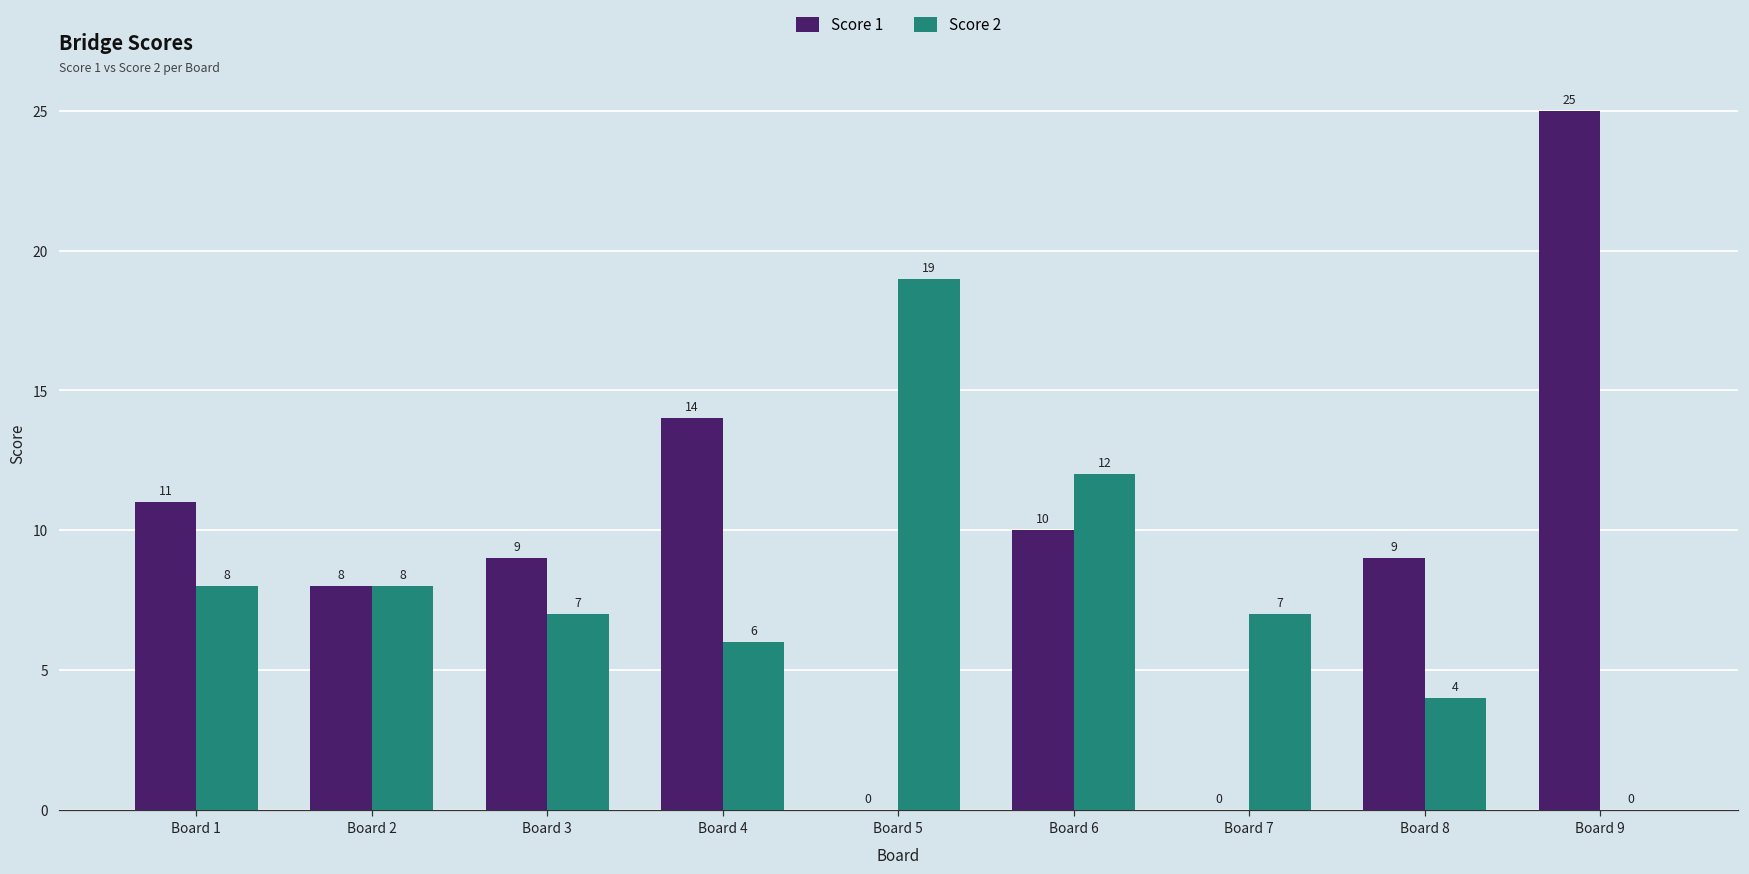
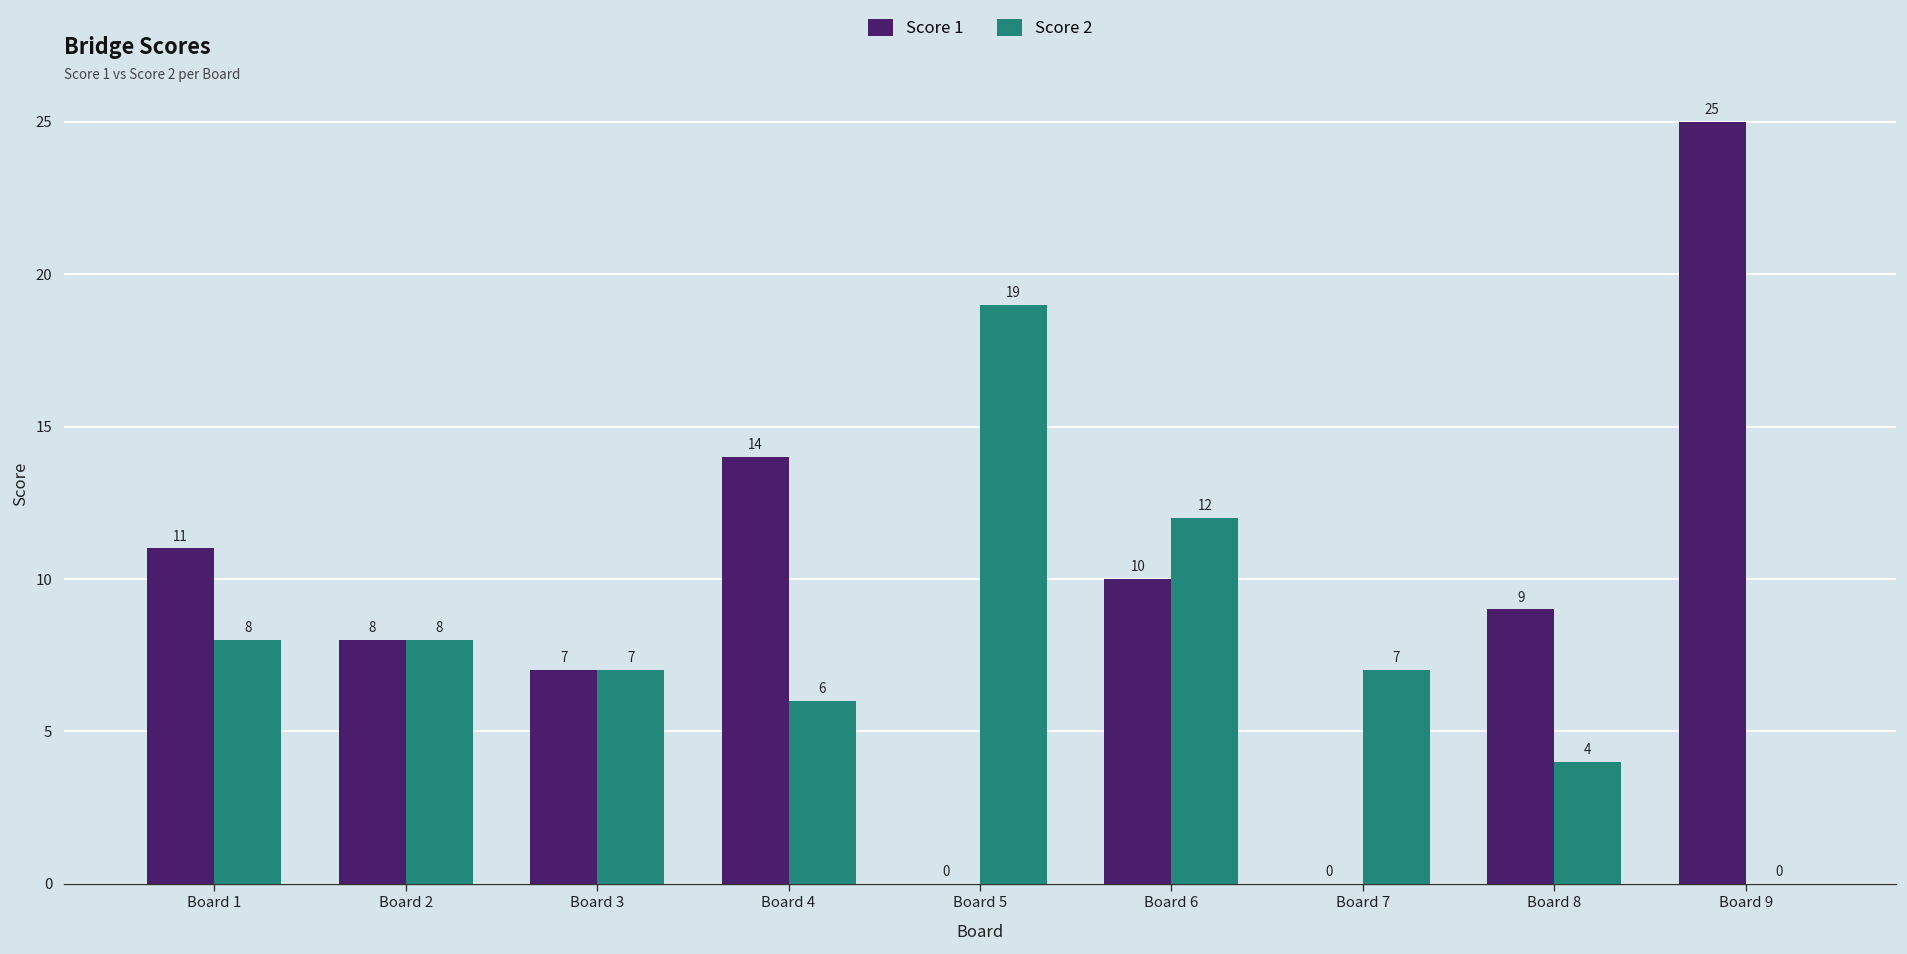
  {
    "Score 1": {
      "Board 1": 11,
      "Board 2": 8,
-     "Board 3": 9,
+     "Board 3": 7,
      "Board 4": 14,
      "Board 5": 0,
      "Board 6": 10,
      "Board 7": 0,
      "Board 8": 9,
      "Board 9": 25
    },
    "Score 2": {
      "Board 1": 8,
      "Board 2": 8,
      "Board 3": 7,
      "Board 4": 6,
      "Board 5": 19,
      "Board 6": 12,
      "Board 7": 7,
      "Board 8": 4,
      "Board 9": 0
    }
  }
